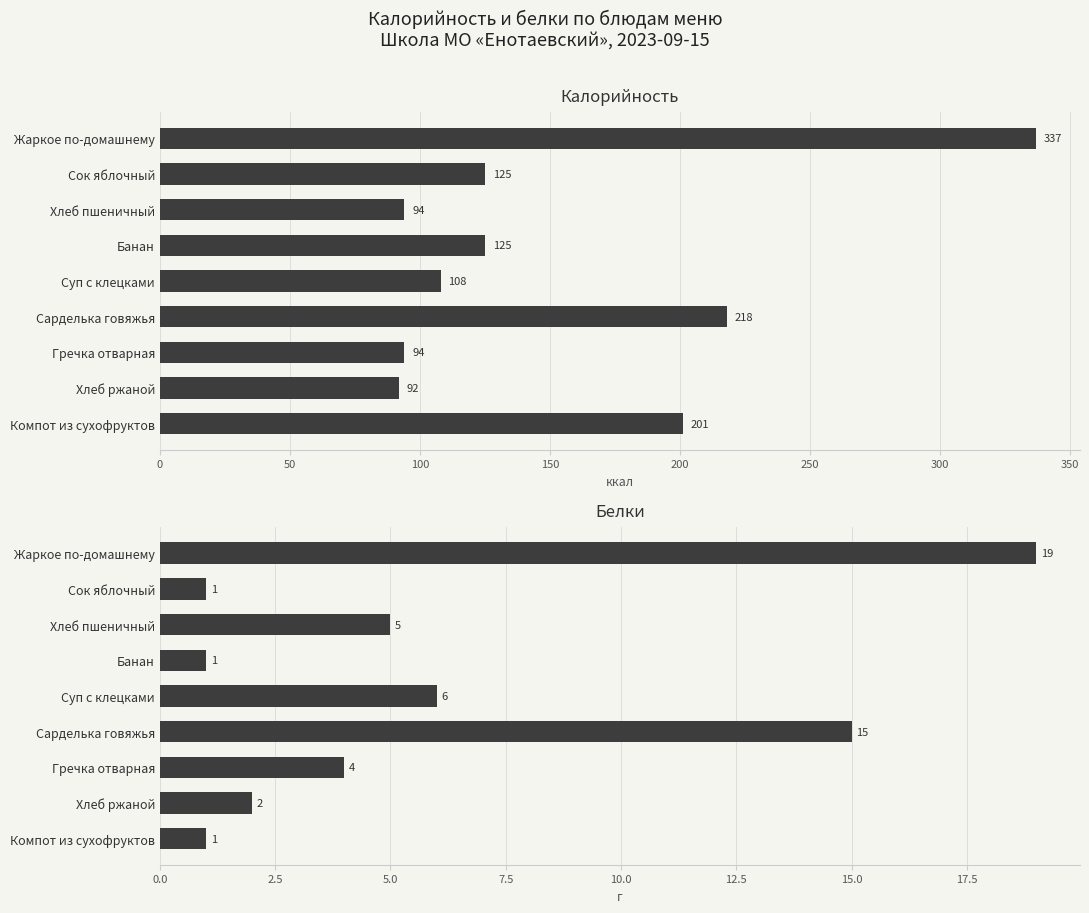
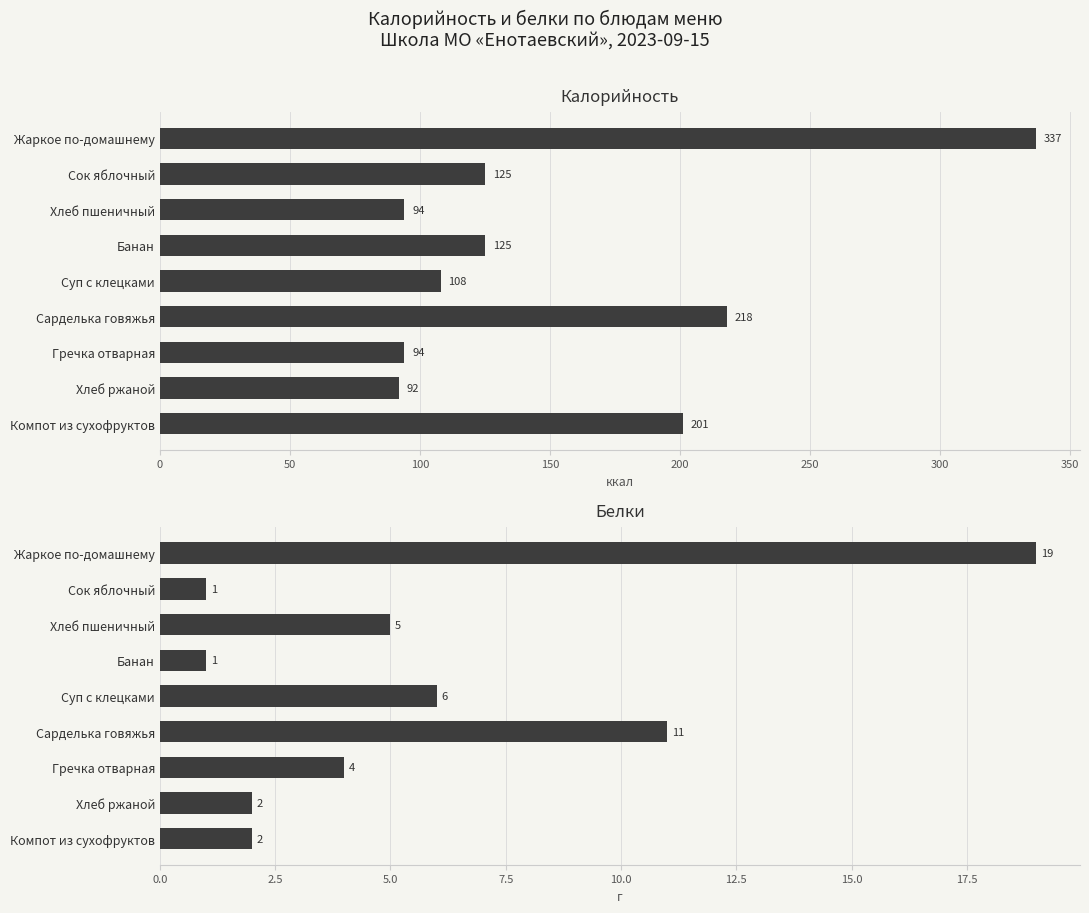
  {
    "Калорийность": {
      "Жаркое по-домашнему": 337,
      "Сок яблочный": 125,
      "Хлеб пшеничный": 94,
      "Банан": 125,
      "Суп с клецками": 108,
      "Сарделька говяжья": 218,
      "Гречка отварная": 94,
      "Хлеб ржаной": 92,
      "Компот из сухофруктов": 201
    },
    "Белки": {
      "Жаркое по-домашнему": 19,
      "Сок яблочный": 1,
      "Хлеб пшеничный": 5,
      "Банан": 1,
      "Суп с клецками": 6,
-     "Сарделька говяжья": 15,
+     "Сарделька говяжья": 11,
      "Гречка отварная": 4,
      "Хлеб ржаной": 2,
-     "Компот из сухофруктов": 1
+     "Компот из сухофруктов": 2
    }
  }
